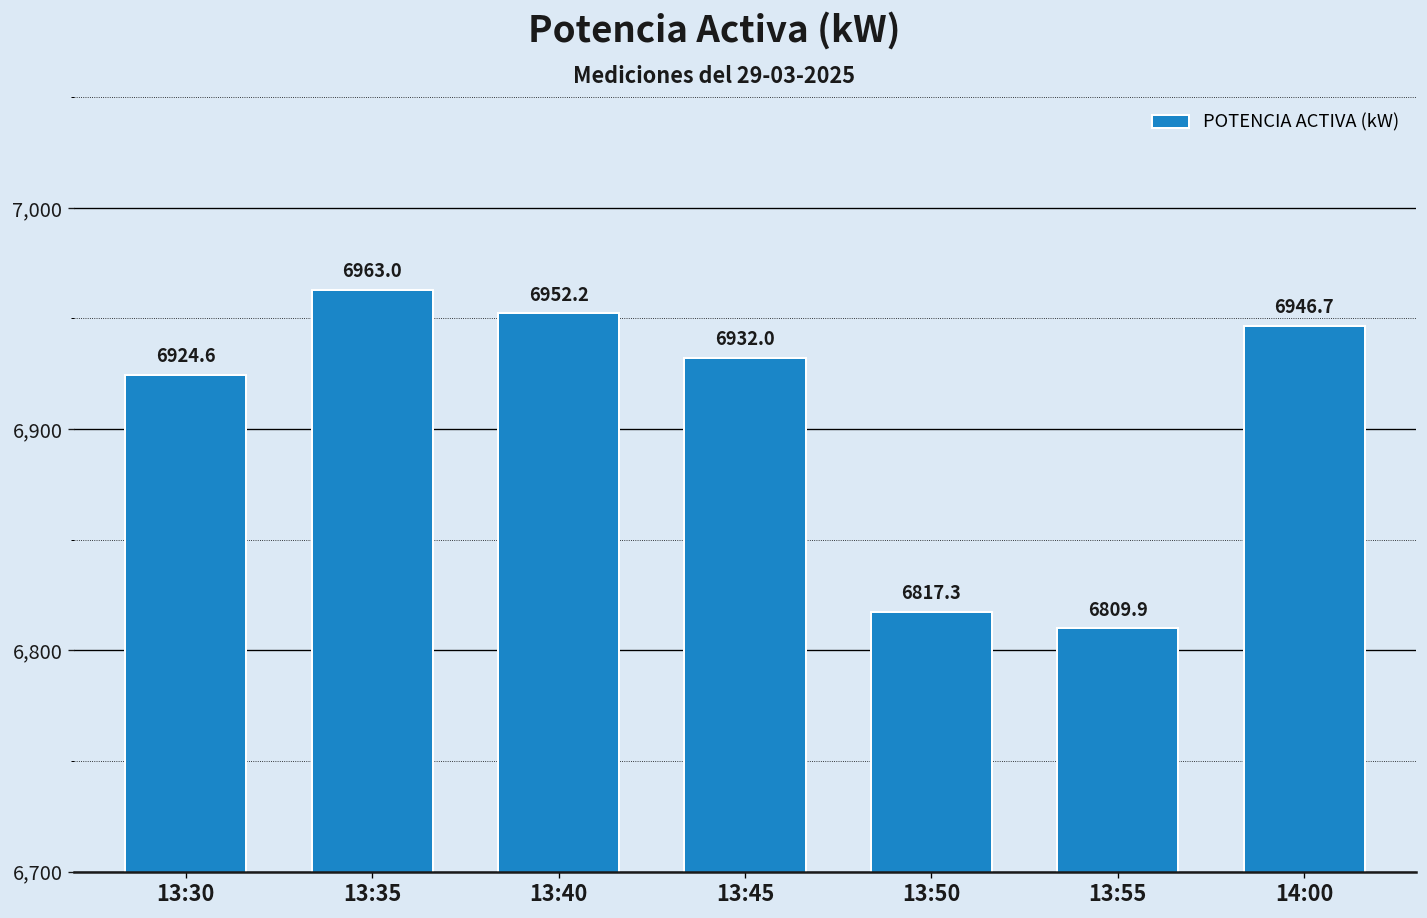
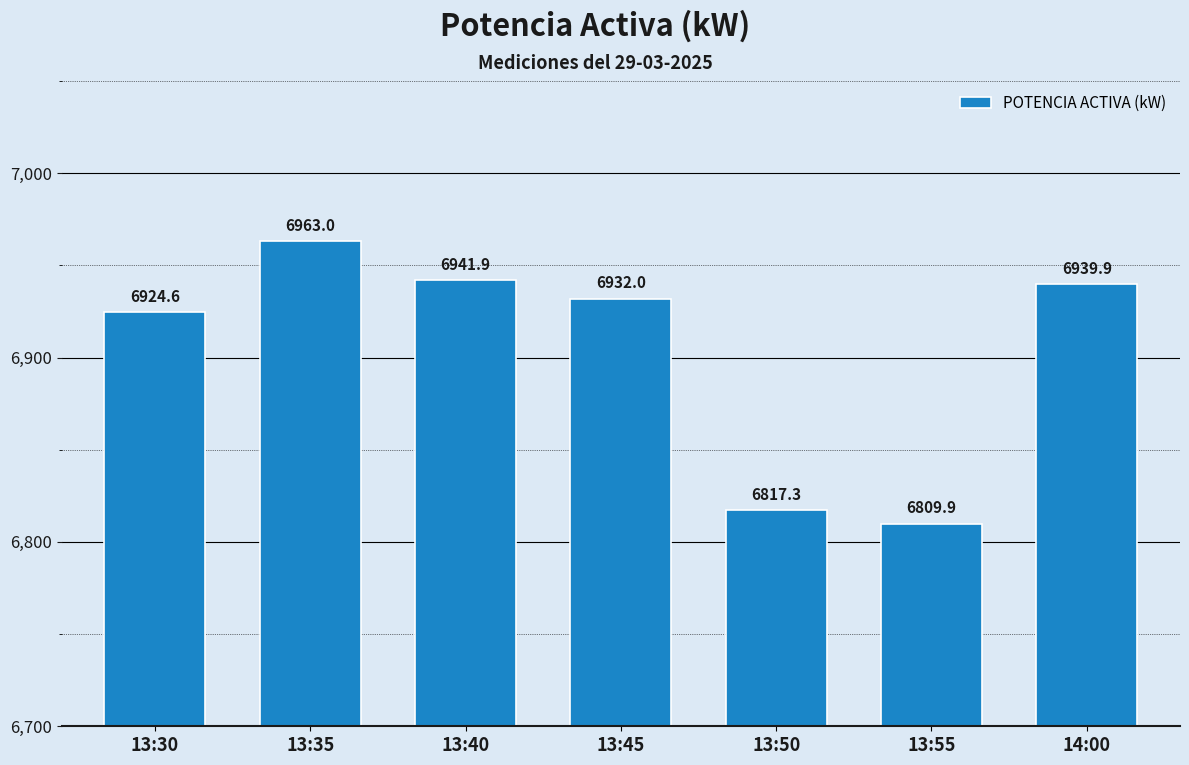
  {
    "13:30": 6924.6,
    "13:35": 6963.0,
-   "13:40": 6952.2,
+   "13:40": 6941.9,
    "13:45": 6932.0,
    "13:50": 6817.3,
    "13:55": 6809.9,
-   "14:00": 6946.7
+   "14:00": 6939.9
  }
